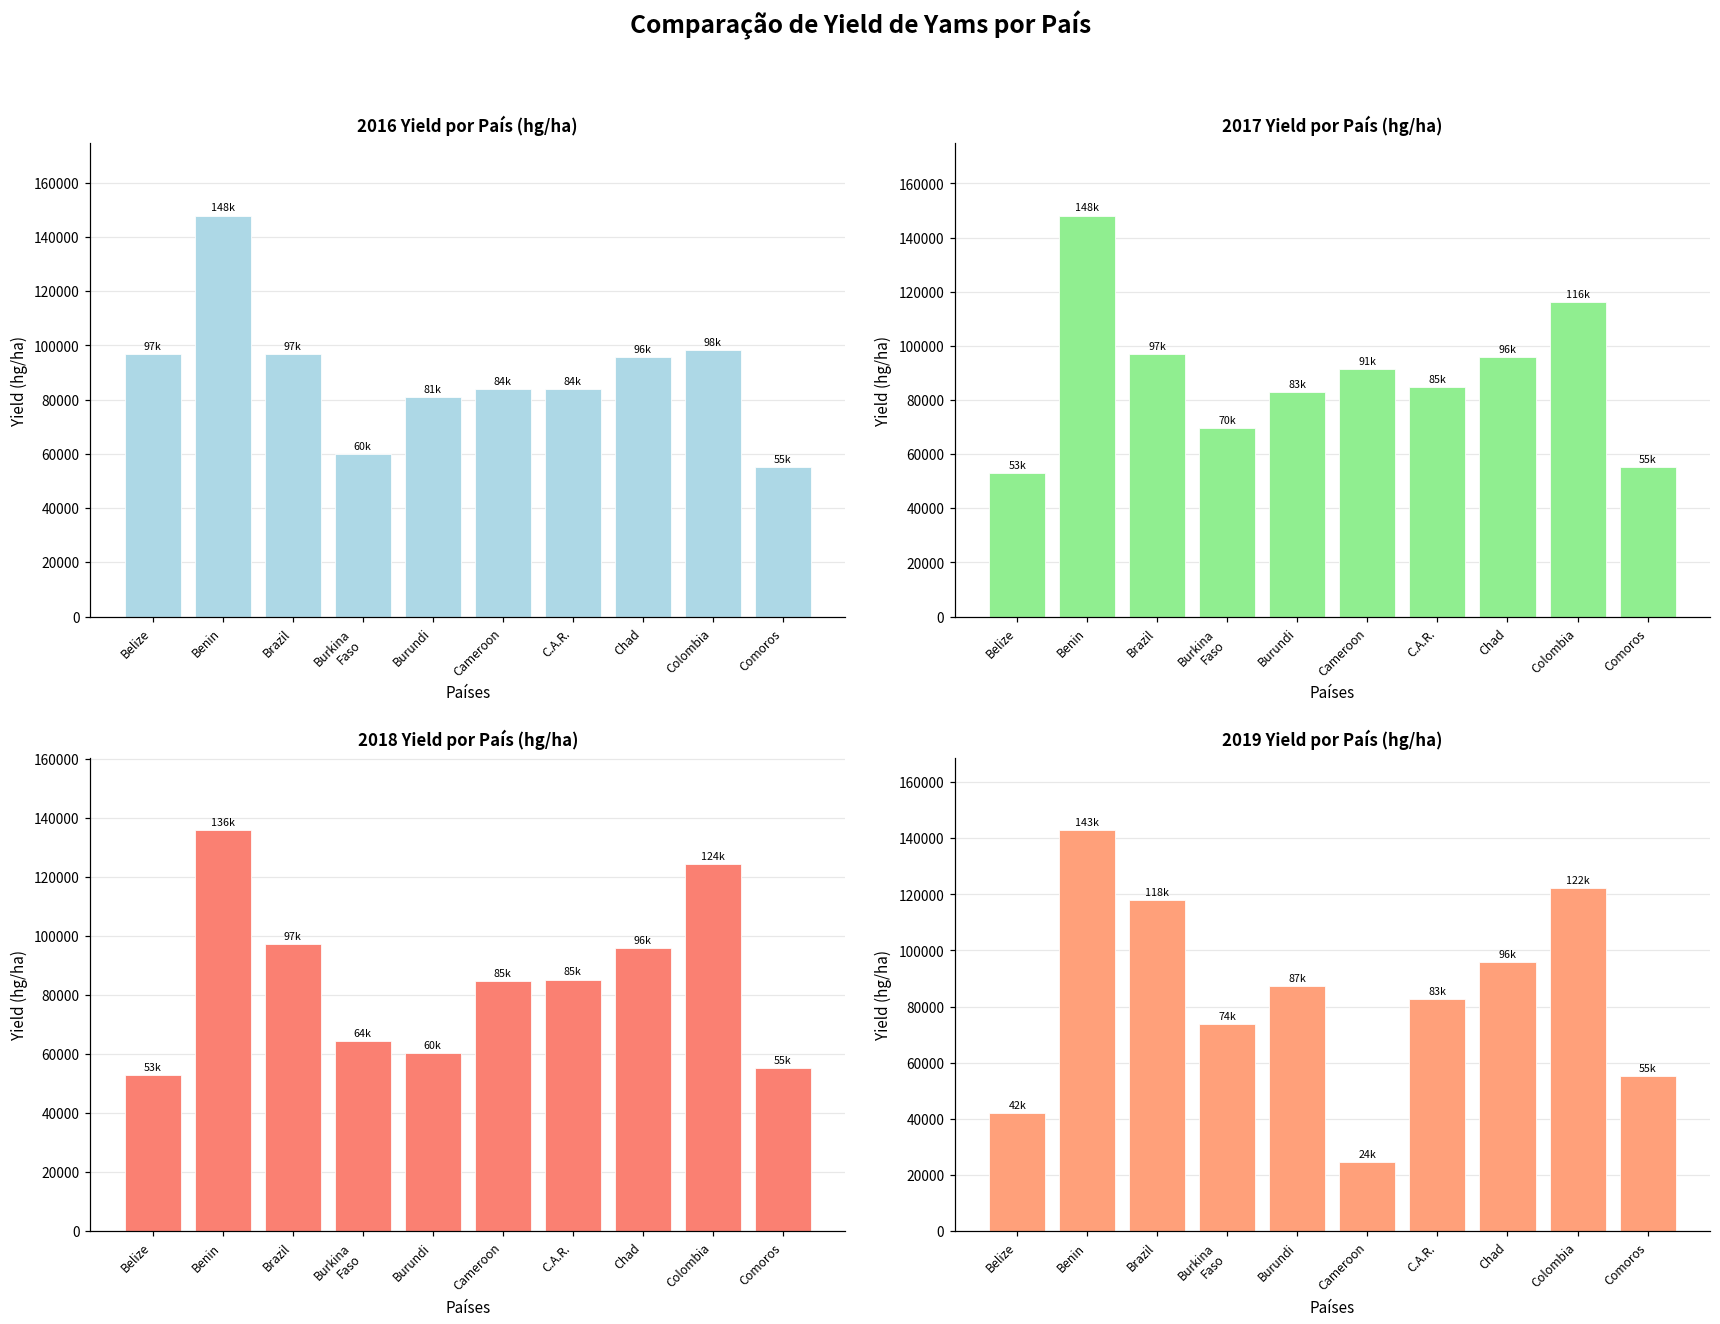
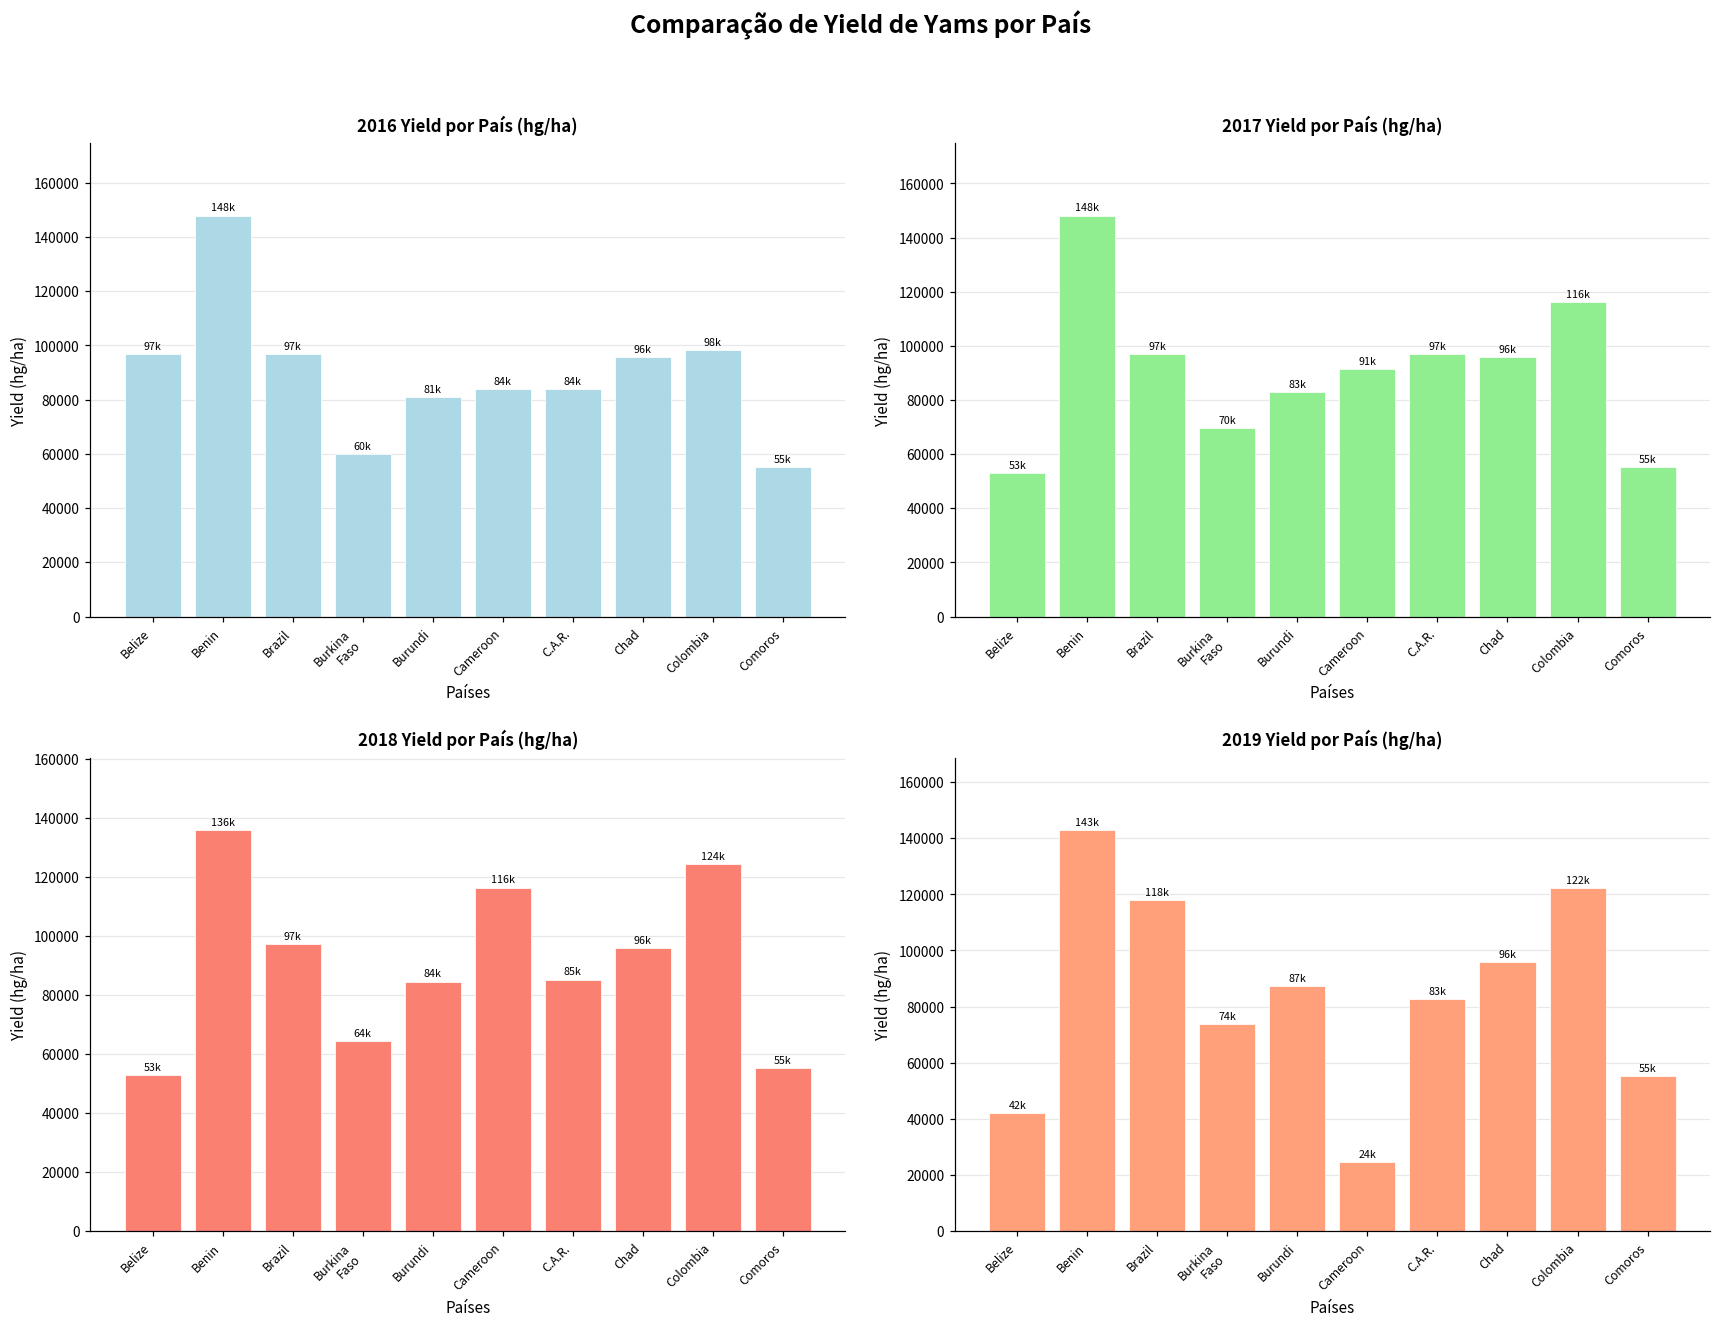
  {
    "2016 Yield por País (hg/ha)": {
      "Belize": "97k",
      "Benin": "148k",
      "Brazil": "97k",
      "Burkina Faso": "60k",
      "Burundi": "81k",
      "Cameroon": "84k",
      "C.A.R.": "84k",
      "Chad": "96k",
      "Colombia": "98k",
      "Comoros": "55k"
    },
    "2017 Yield por País (hg/ha)": {
      "Belize": "53k",
      "Benin": "148k",
      "Brazil": "97k",
      "Burkina Faso": "70k",
      "Burundi": "83k",
      "Cameroon": "91k",
-     "C.A.R.": "85k",
+     "C.A.R.": "97k",
      "Chad": "96k",
      "Colombia": "116k",
      "Comoros": "55k"
    },
    "2018 Yield por País (hg/ha)": {
      "Belize": "53k",
      "Benin": "136k",
      "Brazil": "97k",
      "Burkina Faso": "64k",
-     "Burundi": "60k",
-     "Cameroon": "85k",
+     "Burundi": "84k",
+     "Cameroon": "116k",
      "C.A.R.": "85k",
      "Chad": "96k",
      "Colombia": "124k",
      "Comoros": "55k"
    },
    "2019 Yield por País (hg/ha)": {
      "Belize": "42k",
      "Benin": "143k",
      "Brazil": "118k",
      "Burkina Faso": "74k",
      "Burundi": "87k",
      "Cameroon": "24k",
      "C.A.R.": "83k",
      "Chad": "96k",
      "Colombia": "122k",
      "Comoros": "55k"
    }
  }
